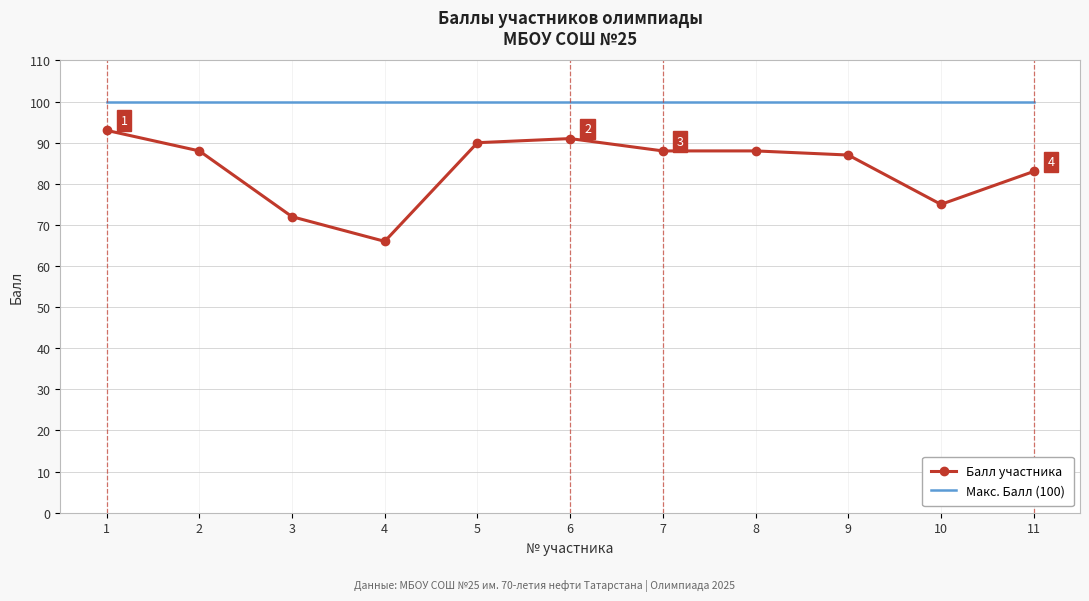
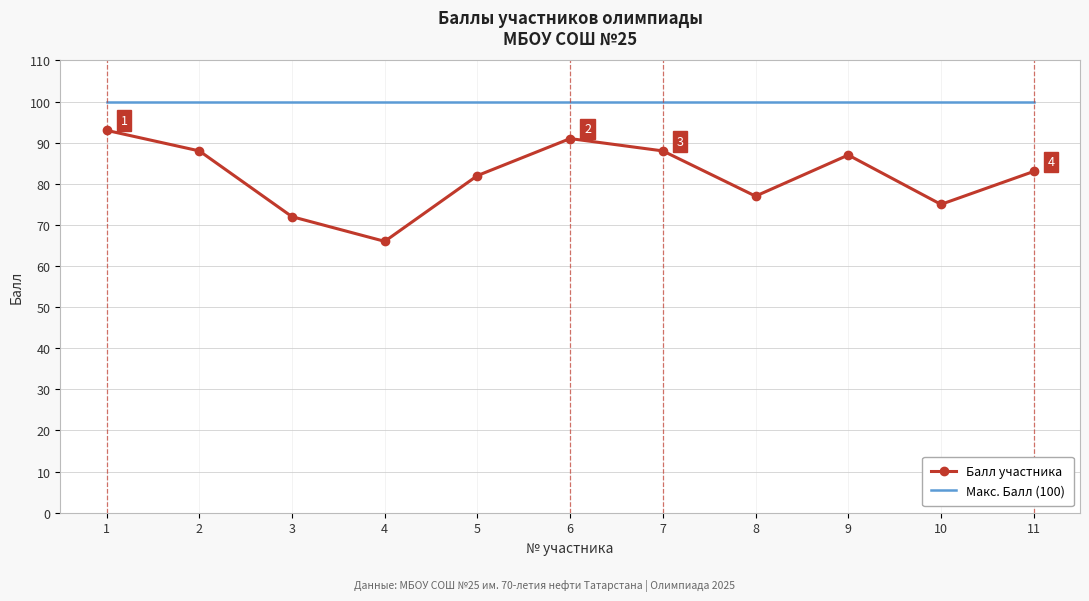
  {
    "Балл участника": {
      "2": 88,
      "3": 72,
      "4": 66,
-     "5": 90,
-     "8": 88,
+     "5": 82,
+     "8": 77,
      "9": 87,
      "10": 75
    },
    "Макс. Балл (100)": {
      "1": 100,
      "2": 100,
      "3": 100,
      "4": 100,
      "5": 100,
      "6": 100,
      "7": 100,
      "8": 100,
      "9": 100,
      "10": 100,
      "11": 100
    }
  }
